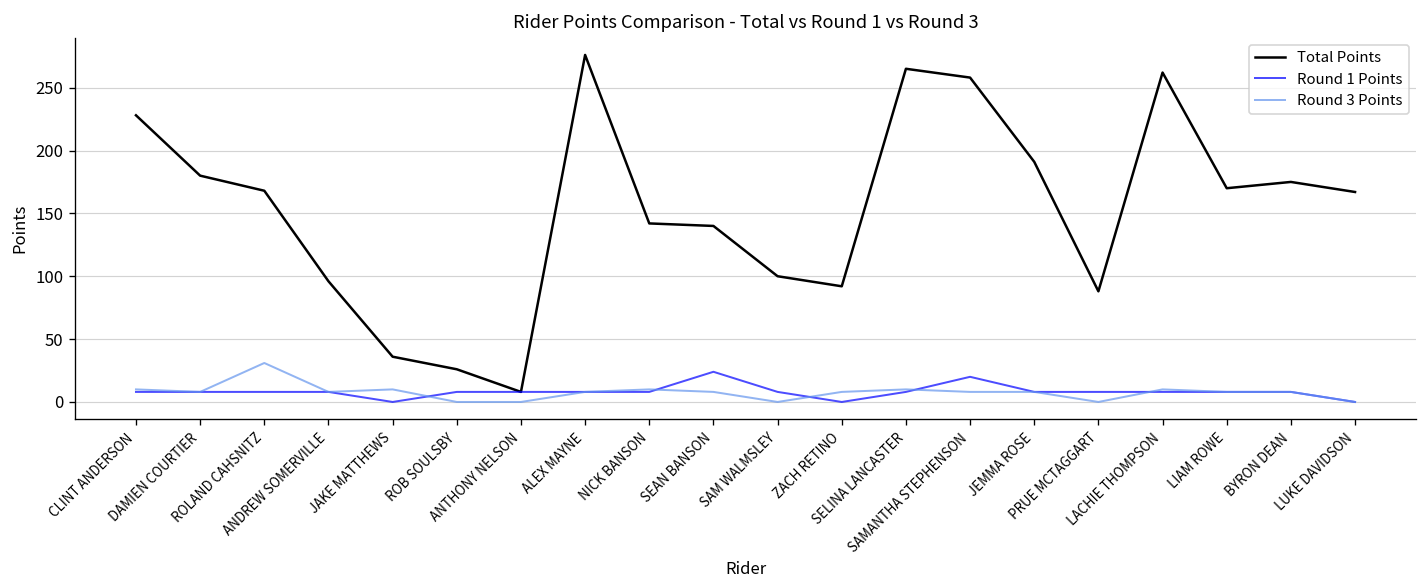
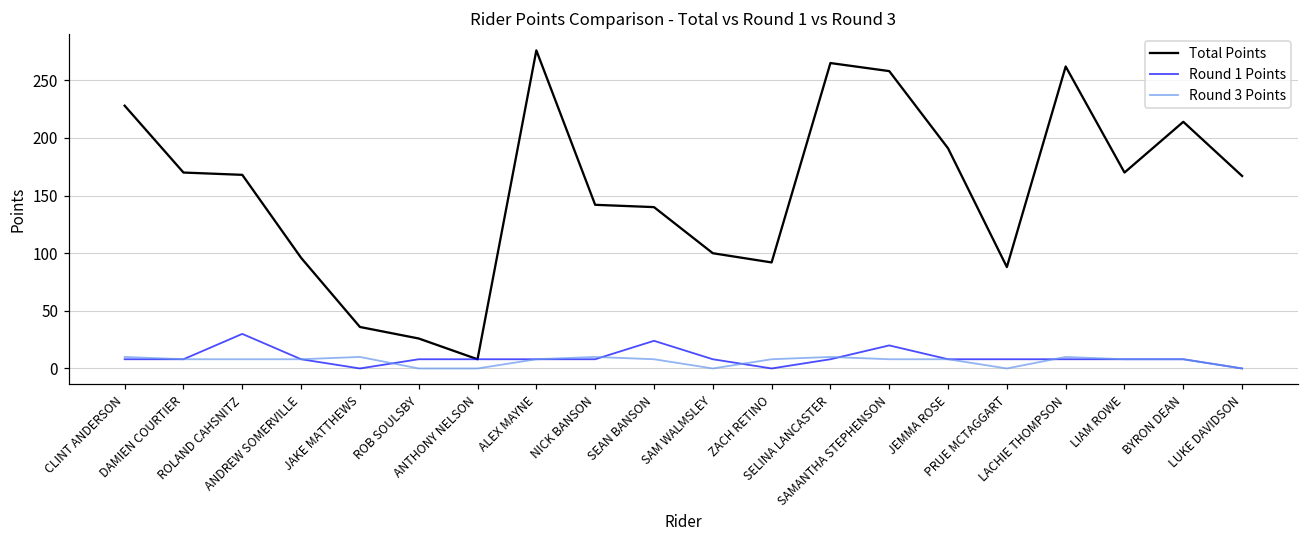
  {
    "Total Points": {
      "CLINT ANDERSON": 228,
-     "DAMIEN COURTIER": 180,
+     "DAMIEN COURTIER": 170,
      "ROLAND CAHSNITZ": 168,
      "ANDREW SOMERVILLE": 96,
      "JAKE MATTHEWS": 36,
      "ROB SOULSBY": 26,
      "ALEX MAYNE": 276,
      "NICK BANSON": 142,
      "SEAN BANSON": 140,
      "SAM WALMSLEY": 100,
      "ZACH RETINO": 92,
      "SELINA LANCASTER": 265,
      "SAMANTHA STEPHENSON": 258,
      "JEMMA ROSE": 191,
      "PRUE MCTAGGART": 88,
      "LACHIE THOMPSON": 262,
      "LIAM ROWE": 170,
-     "BYRON DEAN": 175,
+     "BYRON DEAN": 214,
      "LUKE DAVIDSON": 167
    },
    "Round 1 Points": {
-     "ROLAND CAHSNITZ": 8,
+     "ROLAND CAHSNITZ": 30,
      "JAKE MATTHEWS": 0,
      "ROB SOULSBY": 8,
      "SEAN BANSON": 24,
      "SAM WALMSLEY": 8,
      "ZACH RETINO": 0,
      "SAMANTHA STEPHENSON": 20,
      "PRUE MCTAGGART": 8
    },
    "Round 3 Points": {
-     "ROLAND CAHSNITZ": 31,
+     "ROLAND CAHSNITZ": 8,
      "JAKE MATTHEWS": 10,
      "ROB SOULSBY": 0,
      "ANTHONY NELSON": 0,
      "SEAN BANSON": 8,
      "SAM WALMSLEY": 0,
      "ZACH RETINO": 8,
      "SAMANTHA STEPHENSON": 8,
      "PRUE MCTAGGART": 0
    }
  }
